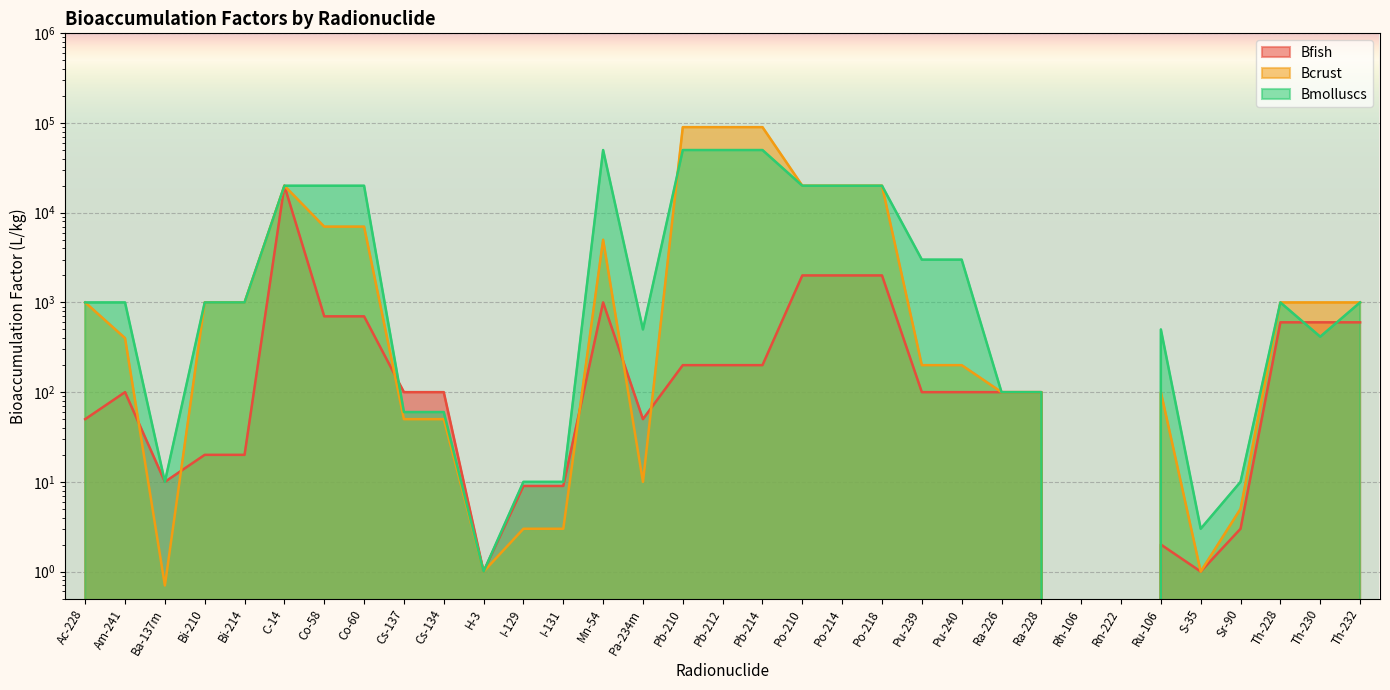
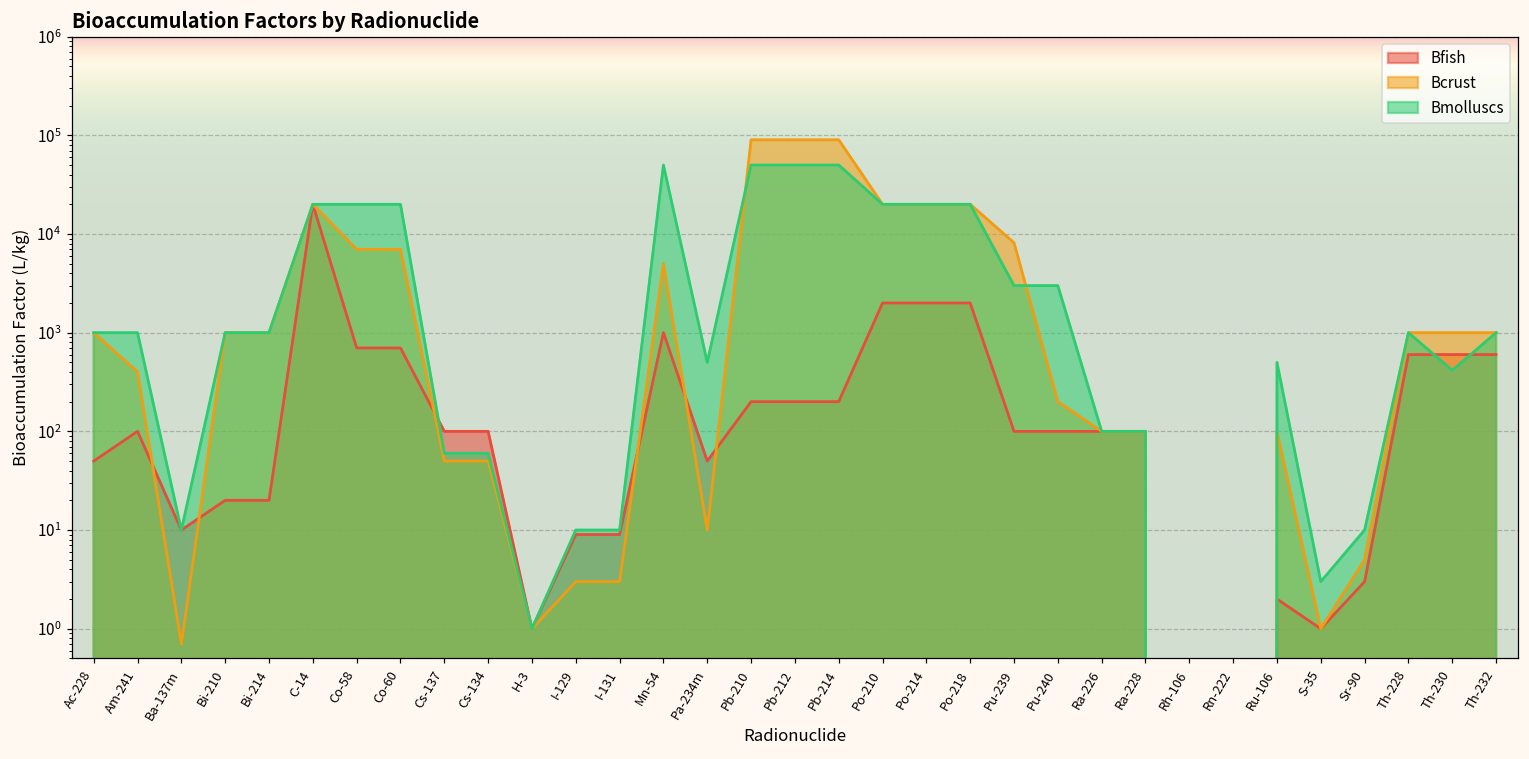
  {
    "Bfish": {
      "Ac-228": 50,
      "Am-241": 100,
      "Bi-210": 20,
      "Bi-214": 20,
      "Co-58": 700,
      "Co-60": 700,
      "Cs-137": 100,
      "Cs-134": 100,
      "I-129": 9,
      "I-131": 9,
      "Mn-54": 1000,
      "Pa-234m": 50,
      "Pb-210": 200,
      "Pb-212": 200,
      "Pb-214": 200,
      "Po-210": 2000,
      "Po-214": 2000,
      "Po-218": 2000,
      "Pu-239": 100,
      "Pu-240": 100,
      "Ru-106": 2,
      "Sr-90": 3,
      "Th-228": 600,
      "Th-230": 600,
      "Th-232": 600
    },
    "Bcrust": {
      "Am-241": 400,
      "Ba-137m": 0.7,
      "Co-58": 7000,
      "Co-60": 7000,
      "Cs-137": 50,
      "Cs-134": 50,
      "I-129": 3,
      "I-131": 3,
      "Mn-54": 5000,
      "Pa-234m": 10,
      "Pb-210": 90000,
      "Pb-212": 90000,
      "Pb-214": 90000,
-     "Pu-239": 200,
+     "Pu-239": 8000,
      "Pu-240": 200,
      "Ru-106": 100,
      "Sr-90": 5,
      "Th-230": 1000
    },
    "Bmolluscs": {
      "Am-241": 1000,
      "Co-58": 20000,
      "Co-60": 20000,
      "Cs-137": 60,
      "Cs-134": 60,
      "I-129": 10,
      "I-131": 10,
      "Mn-54": 50000,
      "Pa-234m": 500,
      "Pb-210": 50000,
      "Pb-212": 50000,
      "Pb-214": 50000,
      "Pu-239": 3000,
      "Pu-240": 3000,
      "Ru-106": 500,
      "S-35": 3,
      "Sr-90": 10,
      "Th-230": 400
    }
  }
